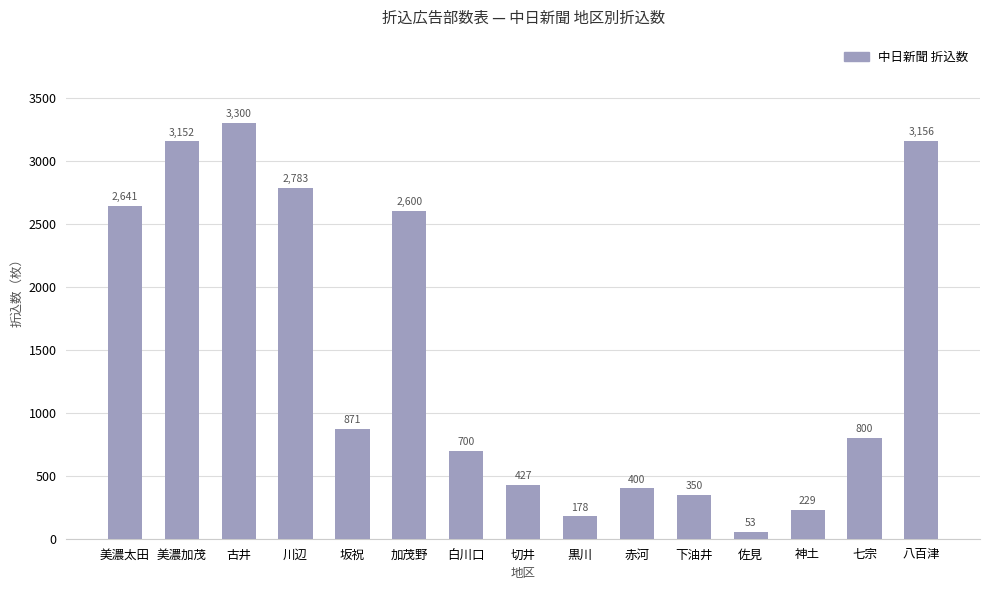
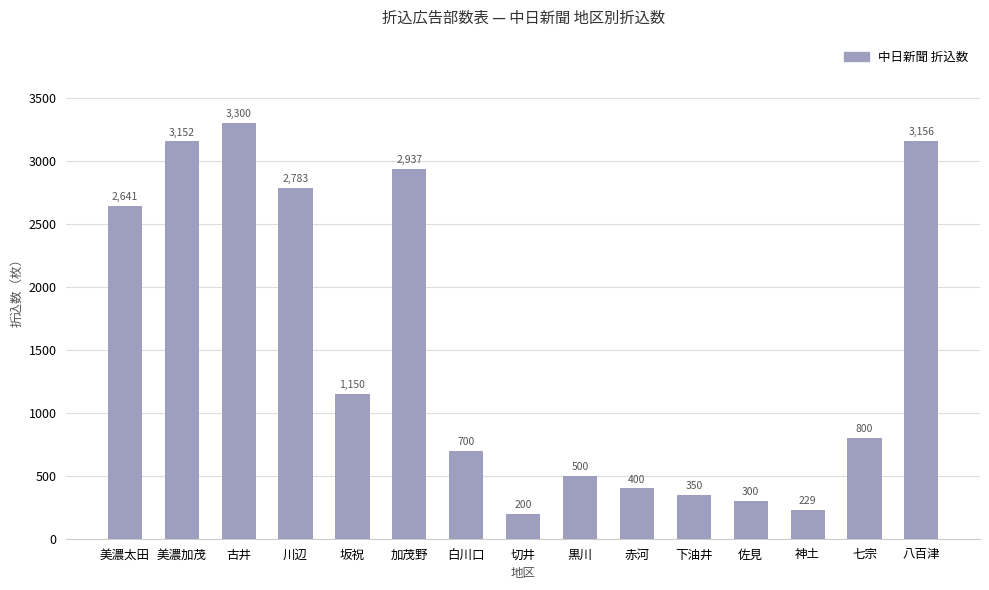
  {
    "美濃太田": "2,641",
    "美濃加茂": "3,152",
    "古井": "3,300",
    "川辺": "2,783",
-   "坂祝": "871",
-   "加茂野": "2,600",
+   "坂祝": "1,150",
+   "加茂野": "2,937",
    "白川口": "700",
-   "切井": "427",
-   "黒川": "178",
+   "切井": "200",
+   "黒川": "500",
    "赤河": "400",
    "下油井": "350",
-   "佐見": "53",
+   "佐見": "300",
    "神土": "229",
    "七宗": "800",
    "八百津": "3,156"
  }
